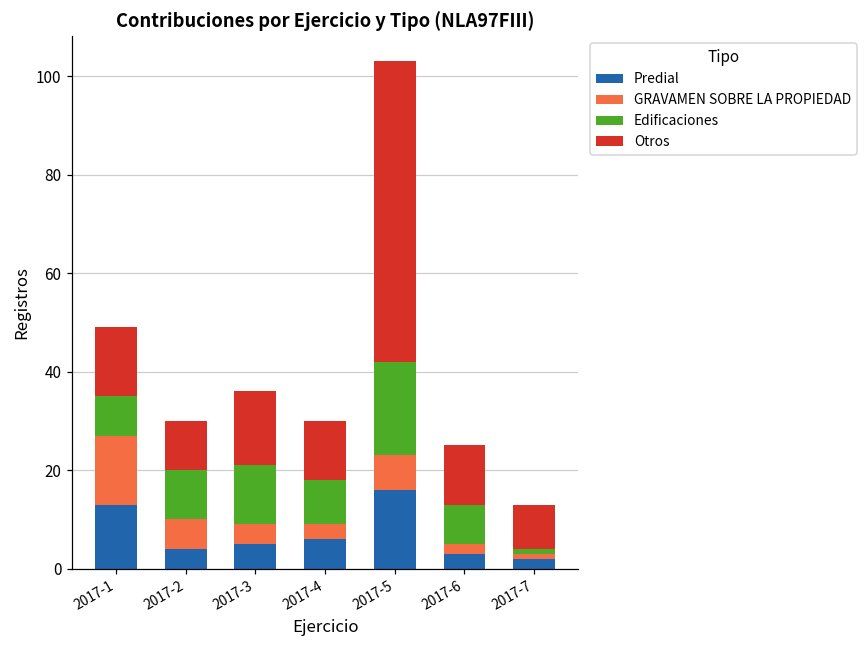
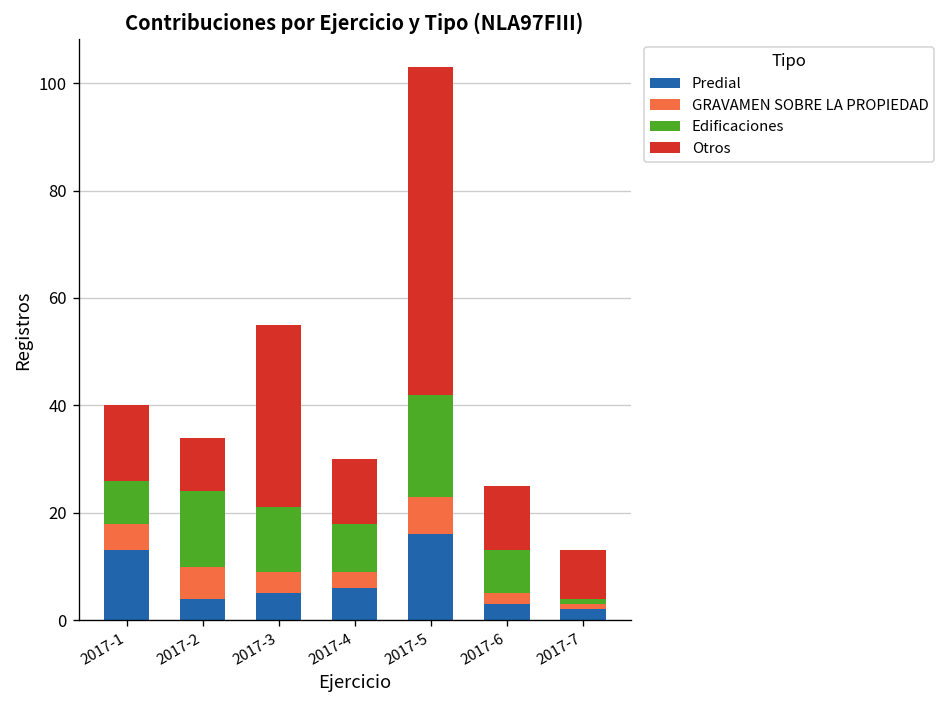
  {
    "Predial": {
      "2017-1": 13,
      "2017-2": 4,
      "2017-3": 5,
      "2017-4": 6,
      "2017-5": 16,
      "2017-6": 3,
      "2017-7": 2
    },
    "GRAVAMEN SOBRE LA PROPIEDAD": {
-     "2017-1": 14,
+     "2017-1": 5,
      "2017-2": 6,
      "2017-3": 4,
      "2017-4": 3,
      "2017-5": 7,
      "2017-6": 2,
      "2017-7": 1
    },
    "Edificaciones": {
      "2017-1": 8,
-     "2017-2": 10,
+     "2017-2": 14,
      "2017-3": 12,
      "2017-4": 9,
      "2017-5": 19,
      "2017-6": 8,
      "2017-7": 1
    },
    "Otros": {
      "2017-1": 14,
      "2017-2": 10,
-     "2017-3": 15,
+     "2017-3": 34,
      "2017-4": 12,
      "2017-5": 61,
      "2017-6": 12,
      "2017-7": 9
    }
  }
